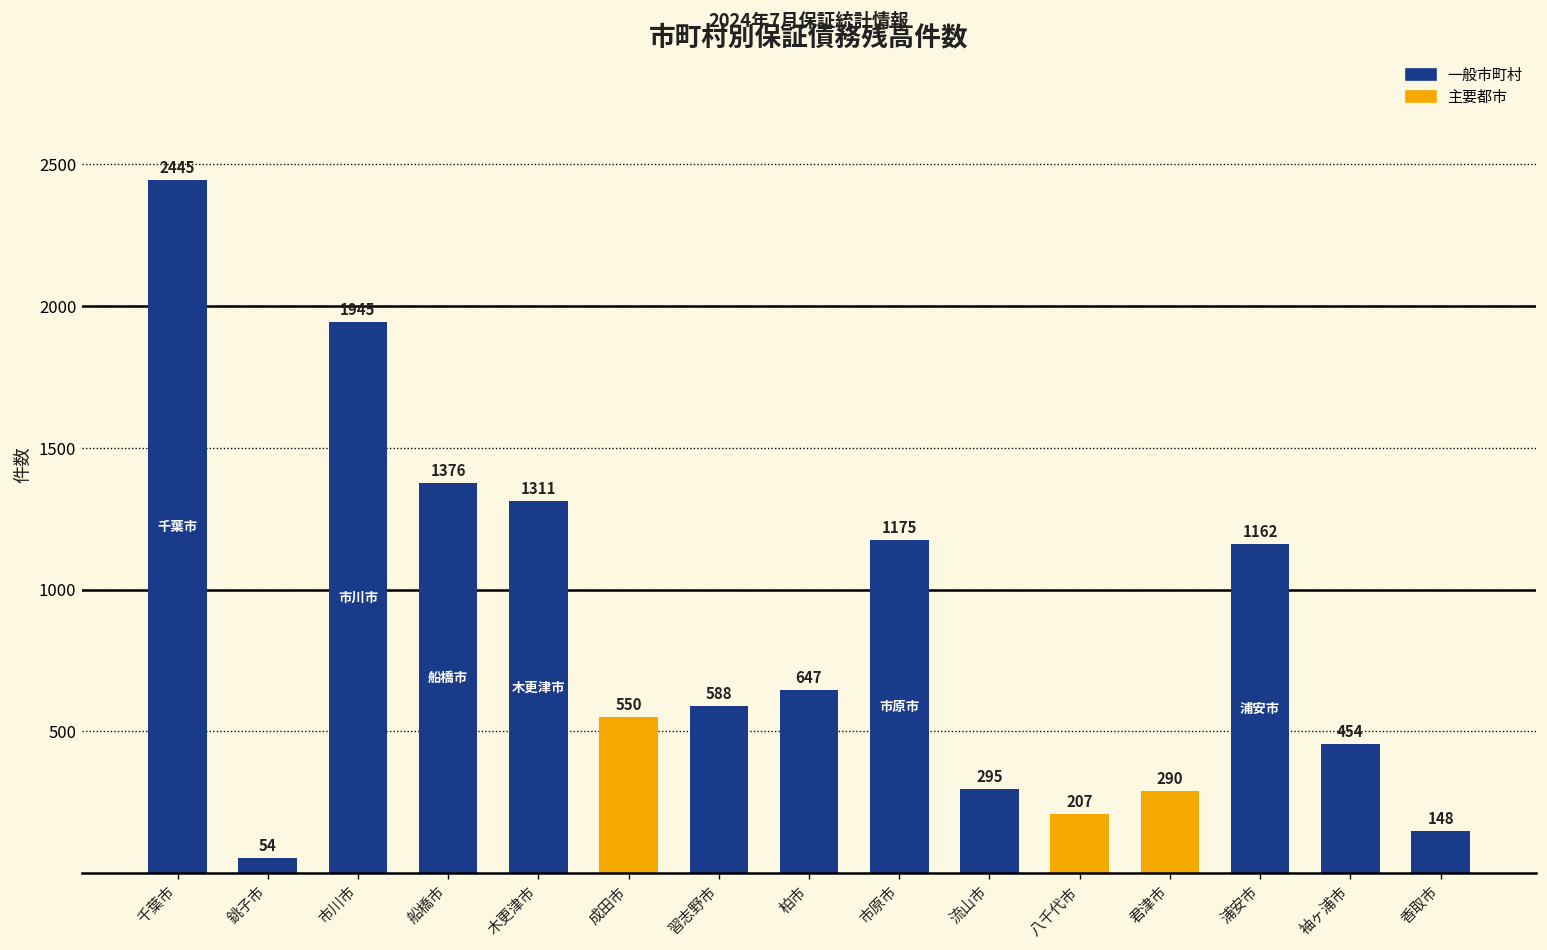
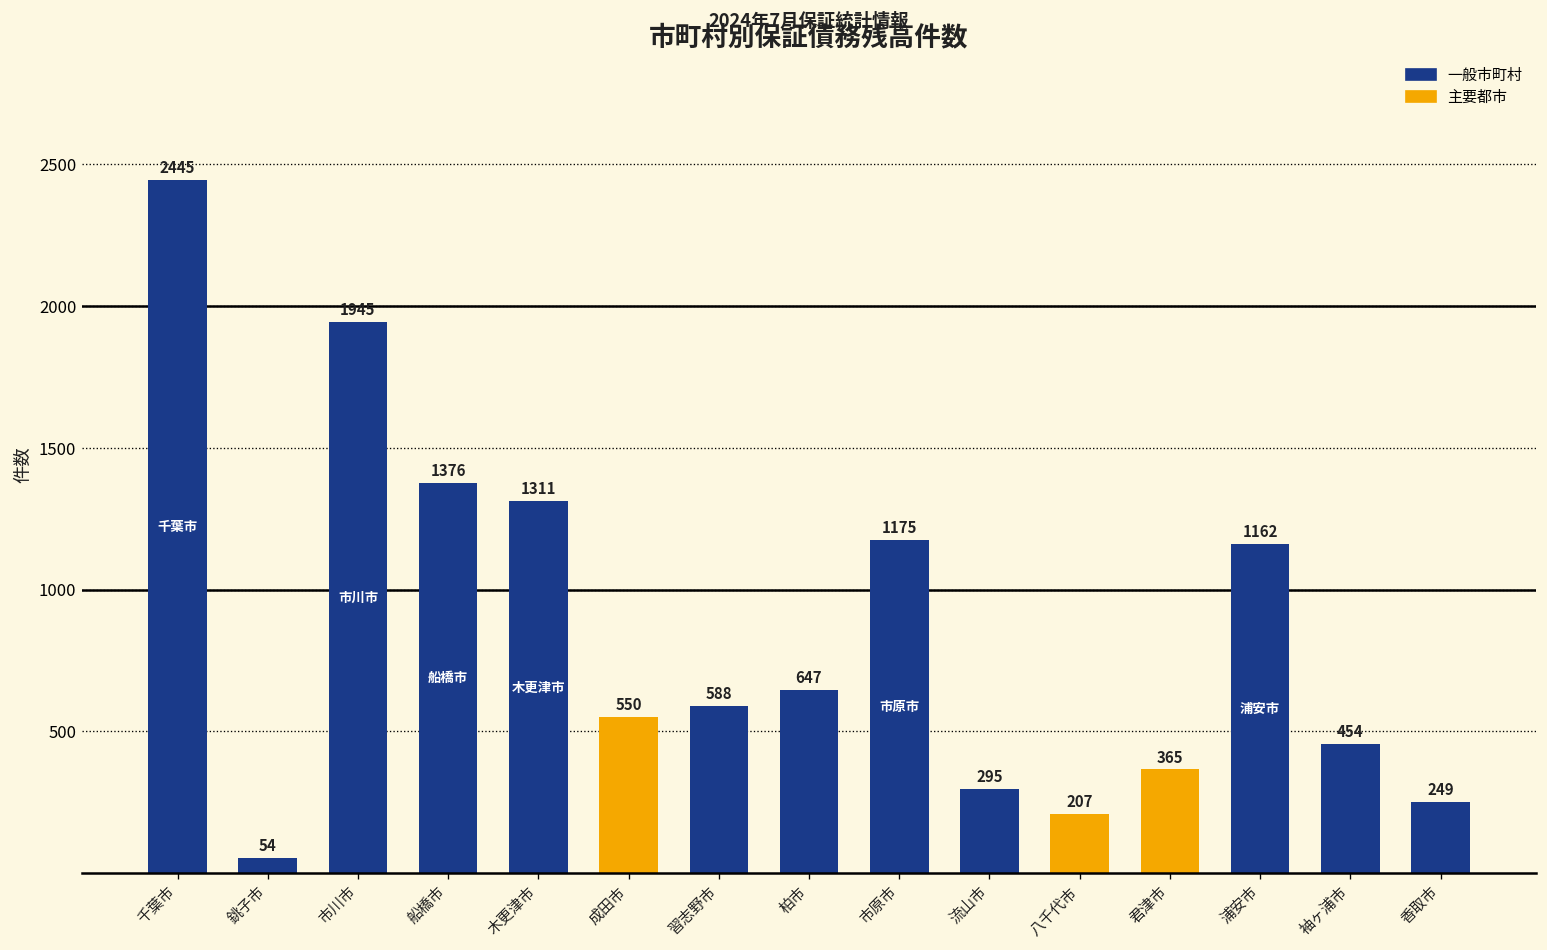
  {
    "千葉市": 2445,
    "銚子市": 54,
    "市川市": 1945,
    "船橋市": 1376,
    "木更津市": 1311,
    "成田市": 550,
    "習志野市": 588,
    "柏市": 647,
    "市原市": 1175,
    "流山市": 295,
    "八千代市": 207,
-   "君津市": 290,
+   "君津市": 365,
    "浦安市": 1162,
    "袖ヶ浦市": 454,
-   "香取市": 148
+   "香取市": 249
  }
